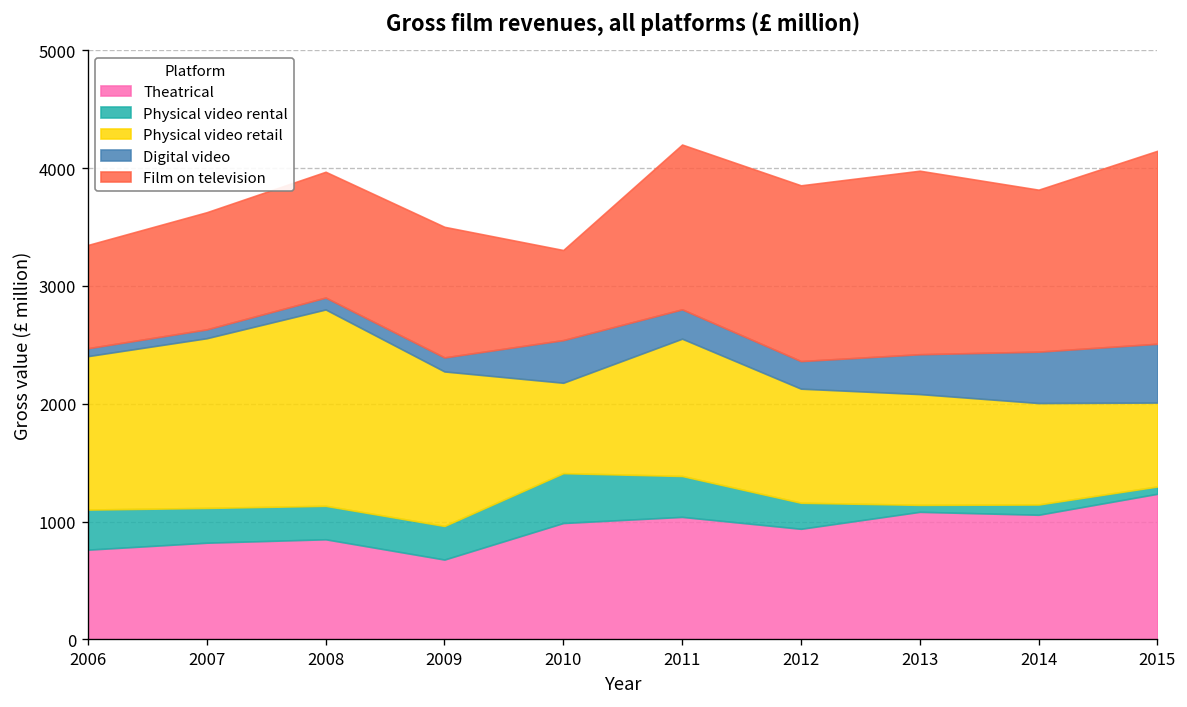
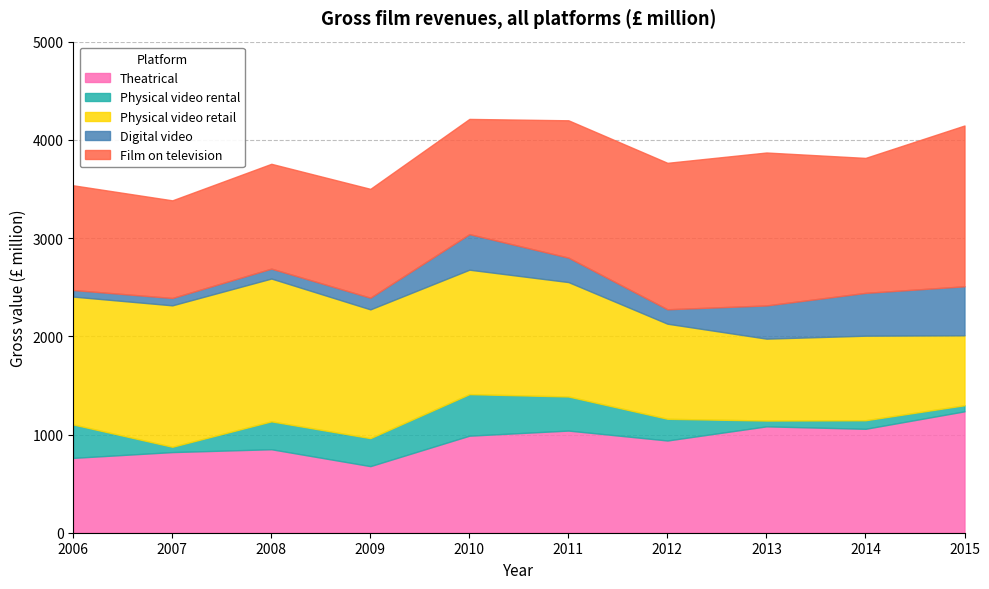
  {
    "Theatrical": {
      "2006": 800,
      "2007": 800,
      "2008": 900,
      "2009": 700,
      "2010": 1000,
      "2011": 1000,
      "2012": 900,
      "2013": 1100,
      "2014": 1100,
      "2015": 1200
    },
    "Physical video rental": {
      "2006": 300,
-     "2007": 300,
+     "2007": 100,
      "2008": 300,
      "2009": 300,
      "2010": 400,
      "2011": 300,
      "2012": 200,
      "2013": 100,
      "2014": 100,
      "2015": 100
    },
    "Physical video retail": {
      "2006": 1300,
      "2007": 1400,
-     "2008": 1700,
+     "2008": 1500,
      "2009": 1300,
-     "2010": 800,
+     "2010": 1300,
      "2011": 1200,
      "2012": 1000,
-     "2013": 900,
+     "2013": 800,
      "2014": 900,
      "2015": 700
    },
    "Digital video": {
      "2006": 100,
      "2007": 100,
      "2008": 100,
      "2009": 100,
      "2010": 400,
      "2011": 200,
-     "2012": 200,
+     "2012": 100,
      "2013": 300,
      "2014": 400,
      "2015": 500
    },
    "Film on television": {
-     "2006": 900,
+     "2006": 1100,
      "2007": 1000,
      "2008": 1100,
      "2009": 1100,
-     "2010": 800,
+     "2010": 1200,
      "2011": 1400,
      "2012": 1500,
      "2013": 1600,
      "2014": 1400,
      "2015": 1600
    }
  }
